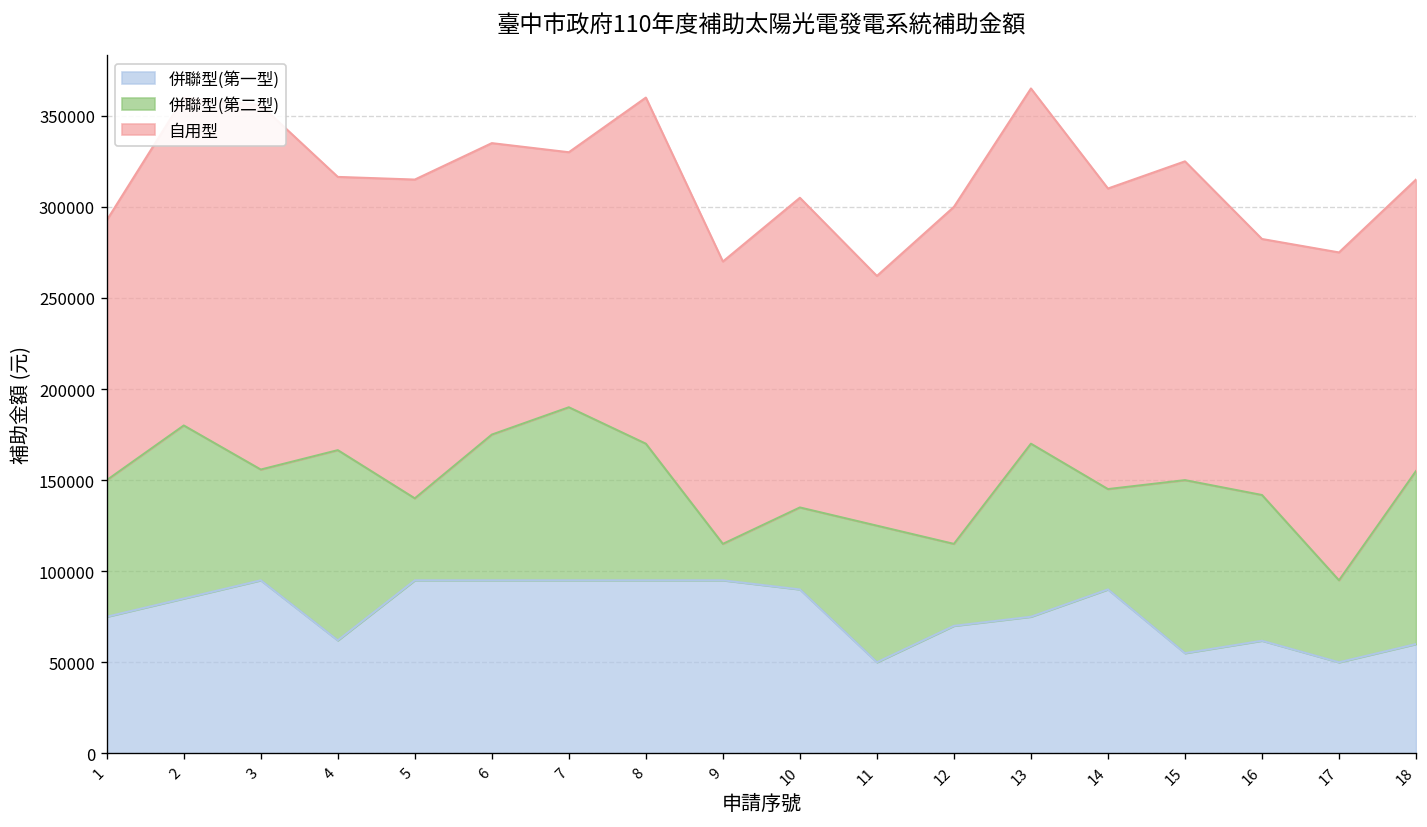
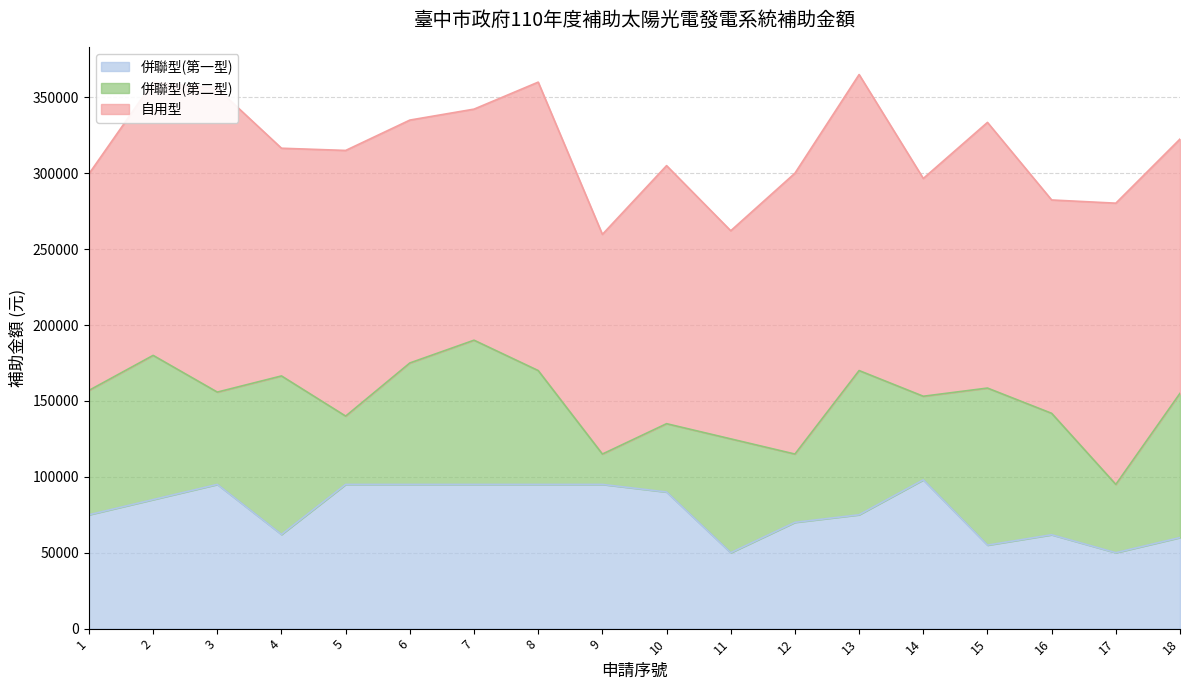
  {
    "併聯型(第一型)": {
      "1": 75000,
      "2": 85000,
      "3": 95000,
      "4": 62000,
      "5": 95000,
      "6": 95000,
      "7": 95000,
      "8": 95000,
      "9": 95000,
      "10": 90000,
      "11": 50000,
      "12": 70000,
      "13": 75000,
-     "14": 90000,
+     "14": 98000,
      "15": 55000,
      "16": 62000,
      "17": 50000,
      "18": 60000
    },
    "併聯型(第二型)": {
-     "1": 75000,
+     "1": 82000,
      "2": 95000,
      "3": 61000,
      "4": 104000,
      "5": 45000,
      "6": 80000,
      "7": 95000,
      "8": 75000,
      "9": 20000,
      "10": 45000,
      "11": 75000,
      "12": 45000,
      "13": 95000,
      "14": 55000,
-     "15": 95000,
+     "15": 103000,
      "16": 80000,
      "17": 45000,
      "18": 95000
    },
    "自用型": {
      "1": 143000,
      "4": 150000,
      "5": 175000,
      "6": 160000,
-     "7": 140000,
+     "7": 152000,
      "8": 190000,
-     "9": 155000,
+     "9": 145000,
      "10": 170000,
      "11": 137000,
      "12": 185000,
      "13": 195000,
-     "14": 165000,
+     "14": 143000,
      "15": 175000,
      "16": 141000,
-     "17": 180000,
-     "18": 160000
+     "17": 185000,
+     "18": 168000
    }
  }
